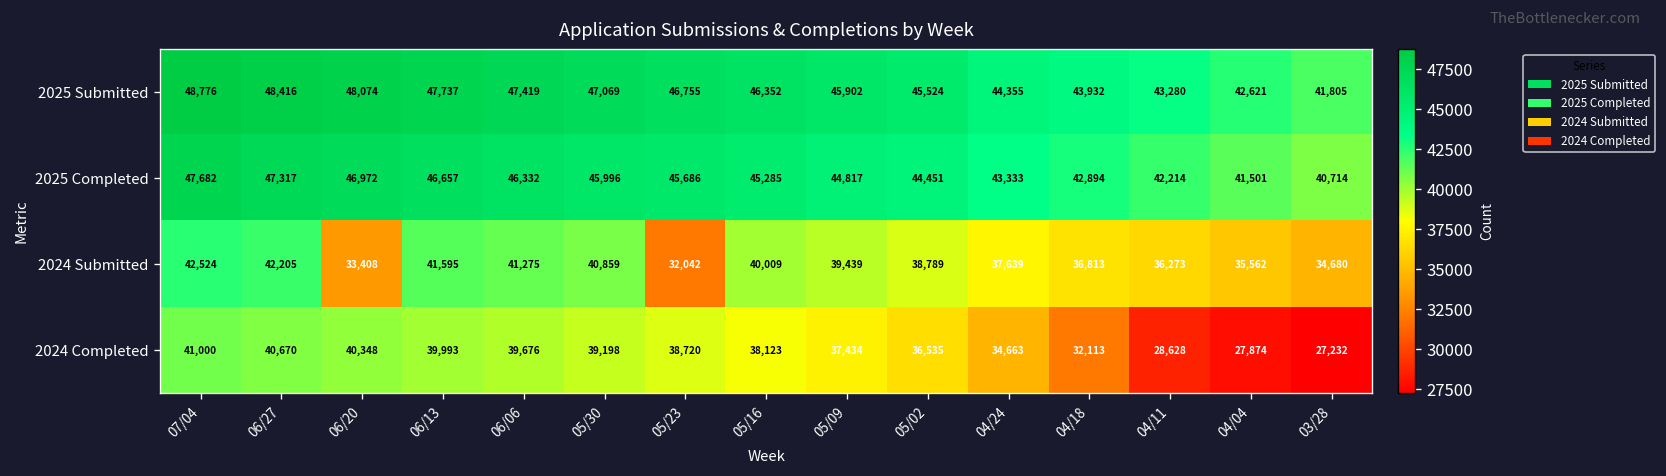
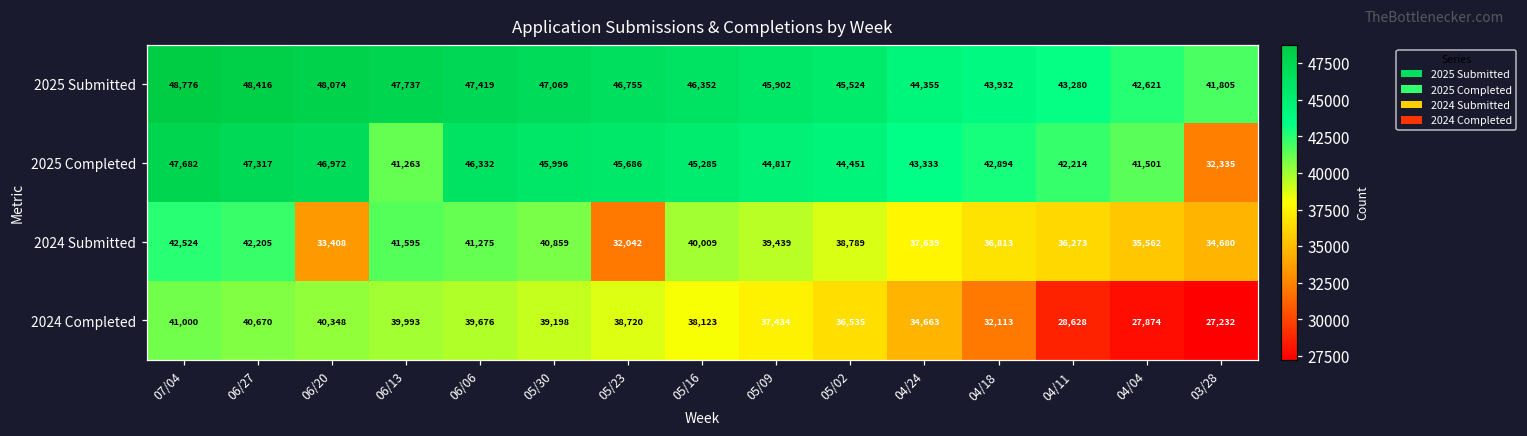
  {
    "2025 Submitted": {
      "07/04": "48,776",
      "06/27": "48,416",
      "06/20": "48,074",
      "06/13": "47,737",
      "06/06": "47,419",
      "05/30": "47,069",
      "05/23": "46,755",
      "05/16": "46,352",
      "05/09": "45,902",
      "05/02": "45,524",
      "04/24": "44,355",
      "04/18": "43,932",
      "04/11": "43,280",
      "04/04": "42,621",
      "03/28": "41,805"
    },
    "2025 Completed": {
      "07/04": "47,682",
      "06/27": "47,317",
      "06/20": "46,972",
-     "06/13": "46,657",
+     "06/13": "41,263",
      "06/06": "46,332",
      "05/30": "45,996",
      "05/23": "45,686",
      "05/16": "45,285",
      "05/09": "44,817",
      "05/02": "44,451",
      "04/24": "43,333",
      "04/18": "42,894",
      "04/11": "42,214",
      "04/04": "41,501",
-     "03/28": "40,714"
+     "03/28": "32,335"
    },
    "2024 Submitted": {
      "07/04": "42,524",
      "06/27": "42,205",
      "06/20": "33,408",
      "06/13": "41,595",
      "06/06": "41,275",
      "05/30": "40,859",
      "05/23": "32,042",
      "05/16": "40,009",
      "05/09": "39,439",
      "05/02": "38,789",
      "04/24": "37,639",
      "04/18": "36,813",
      "04/11": "36,273",
      "04/04": "35,562",
      "03/28": "34,680"
    },
    "2024 Completed": {
      "07/04": "41,000",
      "06/27": "40,670",
      "06/20": "40,348",
      "06/13": "39,993",
      "06/06": "39,676",
      "05/30": "39,198",
      "05/23": "38,720",
      "05/16": "38,123",
      "05/09": "37,434",
      "05/02": "36,535",
      "04/24": "34,663",
      "04/18": "32,113",
      "04/11": "28,628",
      "04/04": "27,874",
      "03/28": "27,232"
    }
  }
